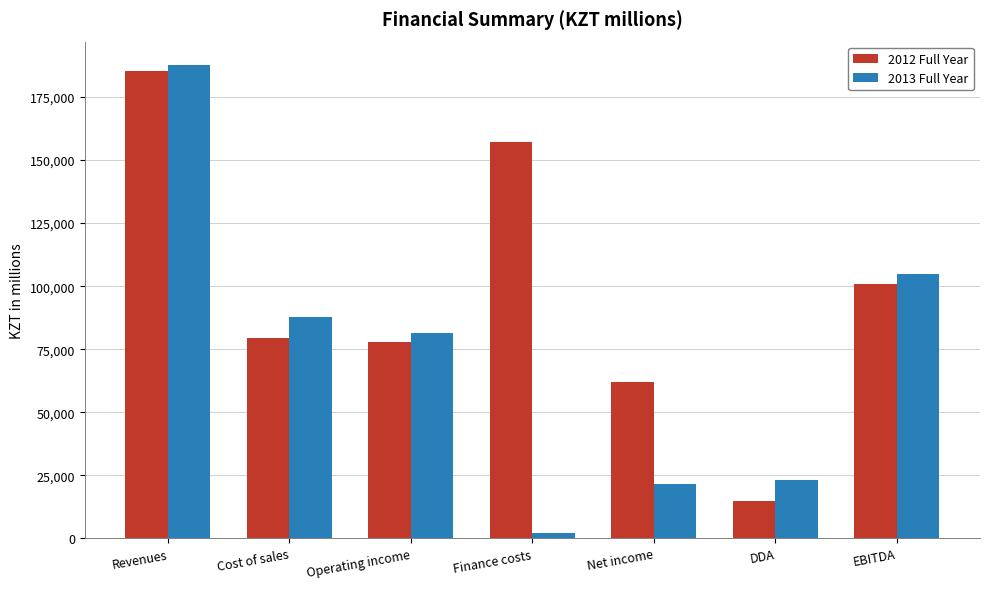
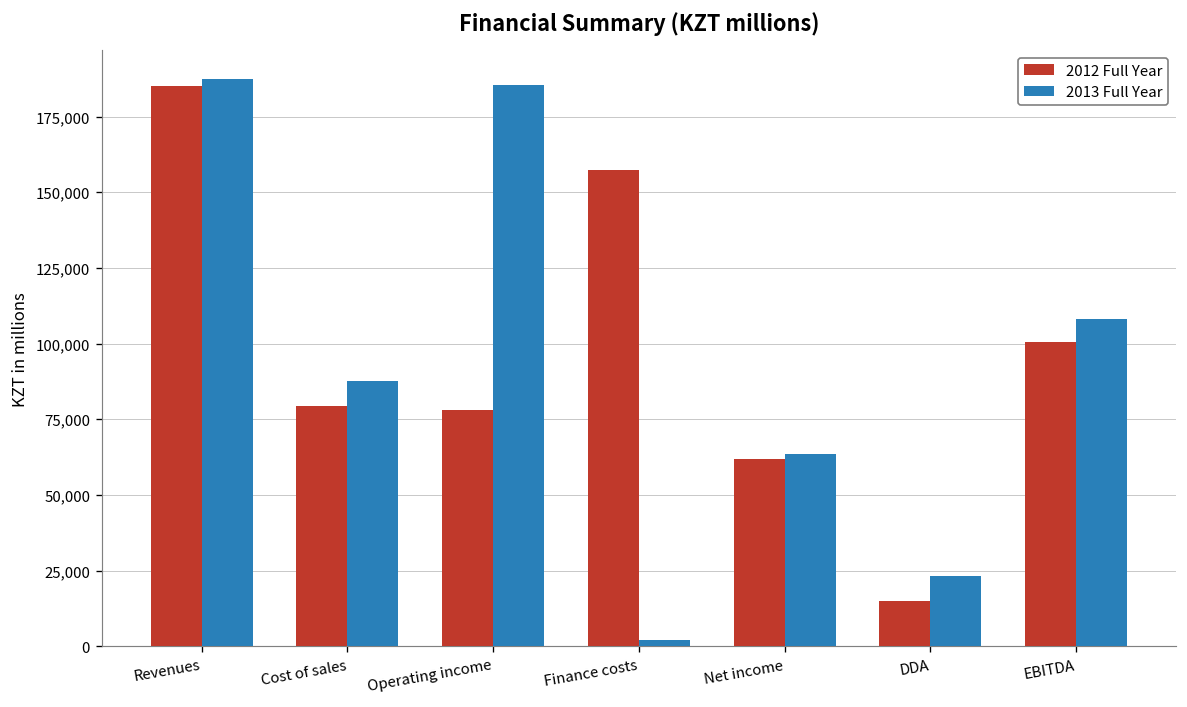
  {
    "2012 Full Year": {
      "Revenues": "185,000",
      "Cost of sales": "79,000",
      "Operating income": "78,000",
      "Finance costs": "157,000",
      "Net income": "62,000",
      "DDA": "15,000",
      "EBITDA": "101,000"
    },
    "2013 Full Year": {
      "Revenues": "188,000",
      "Cost of sales": "88,000",
-     "Operating income": "82,000",
+     "Operating income": "186,000",
      "Finance costs": "2,000",
-     "Net income": "22,000",
+     "Net income": "63,000",
      "DDA": "23,000",
-     "EBITDA": "105,000"
+     "EBITDA": "108,000"
    }
  }
